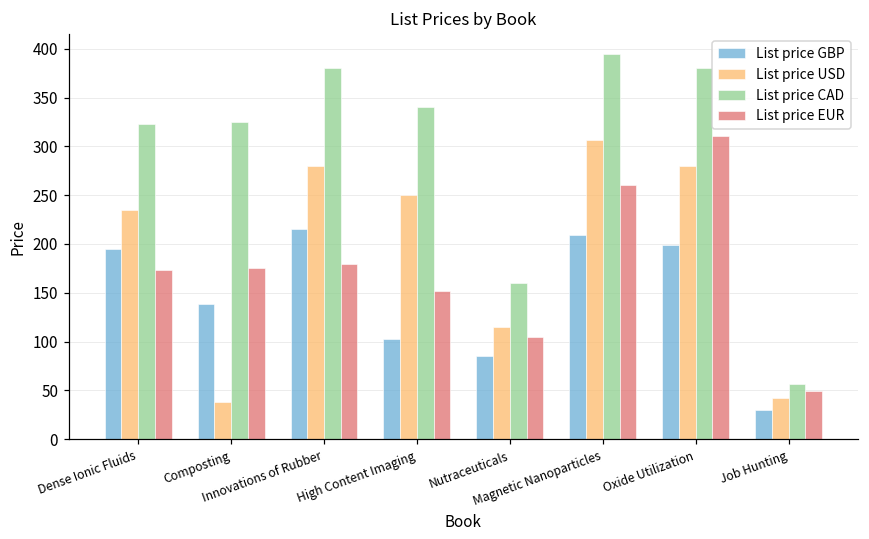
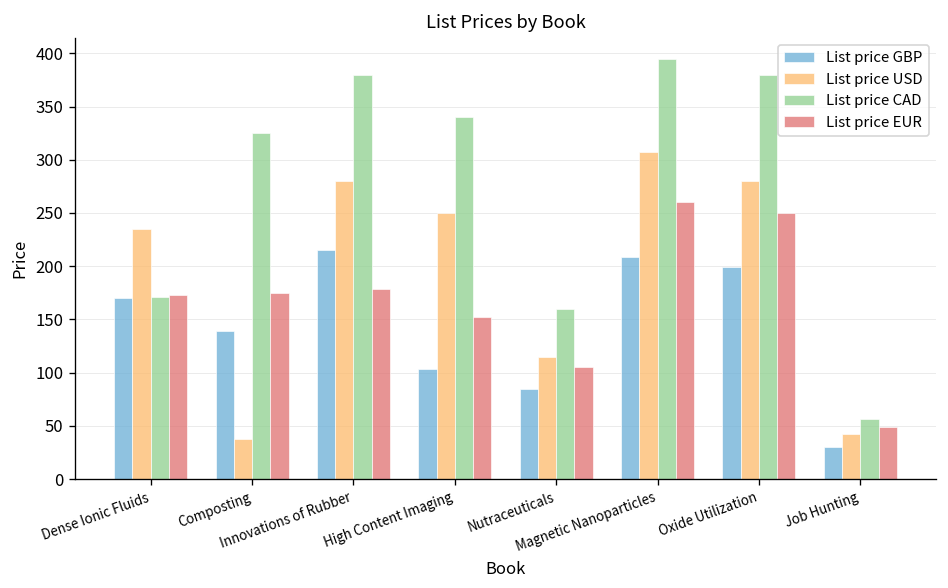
  {
    "List price GBP": {
-     "Dense Ionic Fluids": 200,
+     "Dense Ionic Fluids": 170,
      "Composting": 140,
      "Innovations of Rubber": 220,
      "High Content Imaging": 100,
      "Nutraceuticals": 90,
      "Magnetic Nanoparticles": 210,
      "Oxide Utilization": 200,
      "Job Hunting": 30
    },
    "List price USD": {
      "Dense Ionic Fluids": 240,
      "Composting": 40,
      "Innovations of Rubber": 280,
      "High Content Imaging": 250,
      "Nutraceuticals": 120,
      "Magnetic Nanoparticles": 310,
      "Oxide Utilization": 280,
      "Job Hunting": 40
    },
    "List price CAD": {
-     "Dense Ionic Fluids": 320,
+     "Dense Ionic Fluids": 170,
      "Composting": 330,
      "Innovations of Rubber": 380,
      "High Content Imaging": 340,
      "Nutraceuticals": 160,
      "Magnetic Nanoparticles": 400,
      "Oxide Utilization": 380,
      "Job Hunting": 60
    },
    "List price EUR": {
      "Dense Ionic Fluids": 170,
      "Composting": 180,
      "Innovations of Rubber": 180,
      "High Content Imaging": 150,
      "Nutraceuticals": 110,
      "Magnetic Nanoparticles": 260,
-     "Oxide Utilization": 310,
+     "Oxide Utilization": 250,
      "Job Hunting": 50
    }
  }
